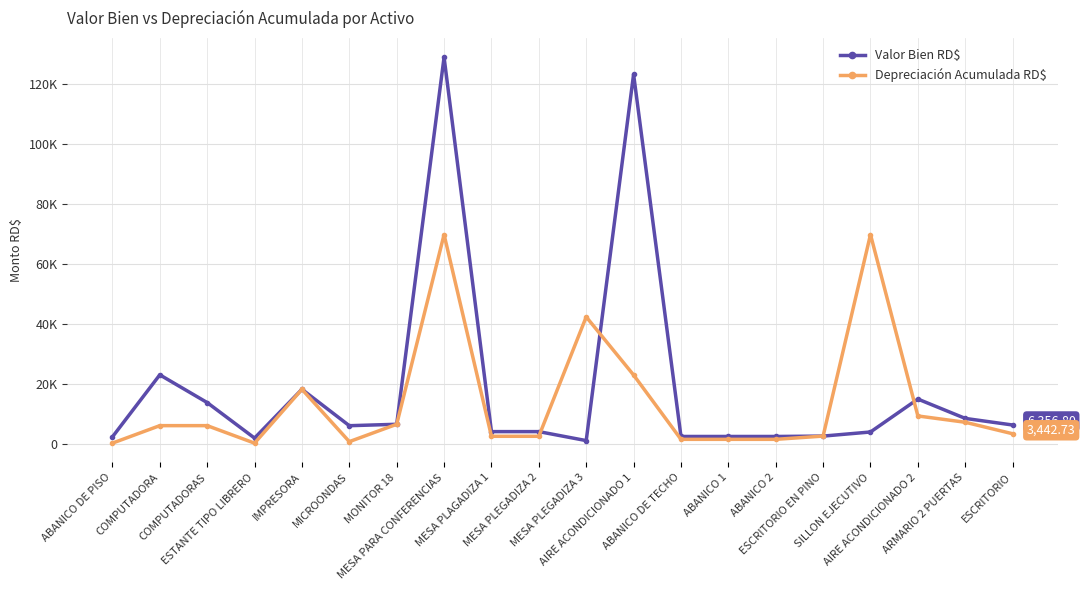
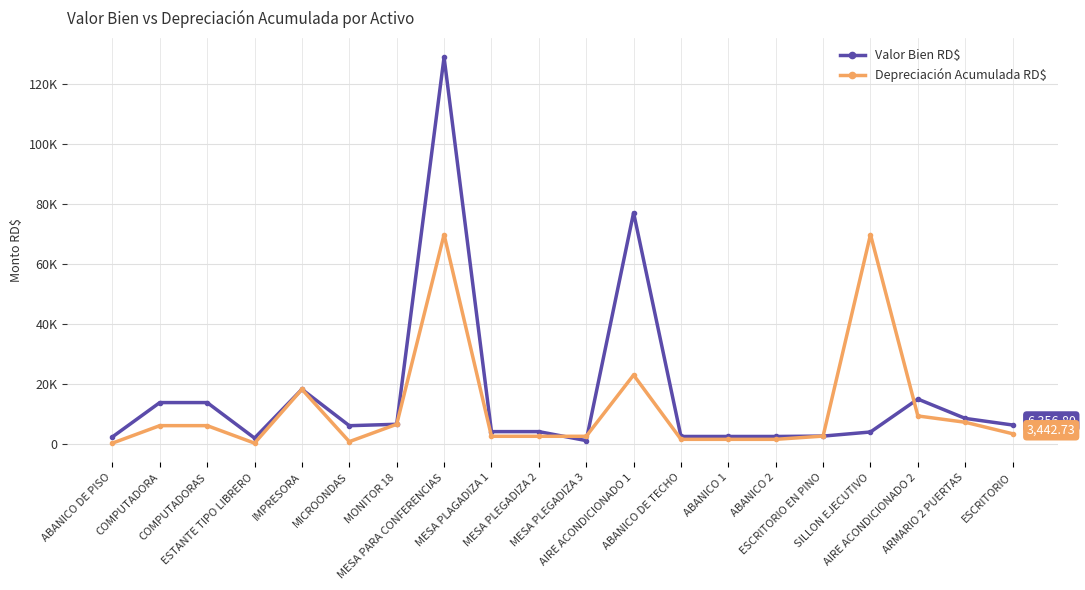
  {
    "Valor Bien RD$": {
      "ABANICO DE PISO": 2000,
-     "COMPUTADORA": 23000,
+     "COMPUTADORA": 14000,
      "COMPUTADORAS": 14000,
      "ESTANTE TIPO LIBRERO": 2000,
      "MICROONDAS": 6000,
      "MESA PARA CONFERENCIAS": 129000,
      "MESA PLAGADIZA 1": 4000,
      "MESA PLEGADIZA 2": 4000,
      "MESA PLEGADIZA 3": 1000,
-     "AIRE ACONDICIONADO 1": 123000,
+     "AIRE ACONDICIONADO 1": 77000,
      "ABANICO DE TECHO": 3000,
      "ABANICO 1": 3000,
      "ABANICO 2": 3000,
      "SILLON EJECUTIVO": 4000,
      "AIRE ACONDICIONADO 2": 15000,
      "ARMARIO 2 PUERTAS": 9000
    },
    "Depreciación Acumulada RD$": {
      "ABANICO DE PISO": 0,
      "COMPUTADORA": 6000,
      "COMPUTADORAS": 6000,
      "ESTANTE TIPO LIBRERO": 0,
      "MICROONDAS": 1000,
      "MESA PARA CONFERENCIAS": 70000,
      "MESA PLAGADIZA 1": 3000,
      "MESA PLEGADIZA 2": 3000,
-     "MESA PLEGADIZA 3": 42000,
+     "MESA PLEGADIZA 3": 3000,
      "AIRE ACONDICIONADO 1": 23000,
      "ABANICO DE TECHO": 2000,
      "ABANICO 1": 2000,
      "ABANICO 2": 2000,
      "SILLON EJECUTIVO": 70000,
      "AIRE ACONDICIONADO 2": 9000,
      "ARMARIO 2 PUERTAS": 7000
    }
  }
